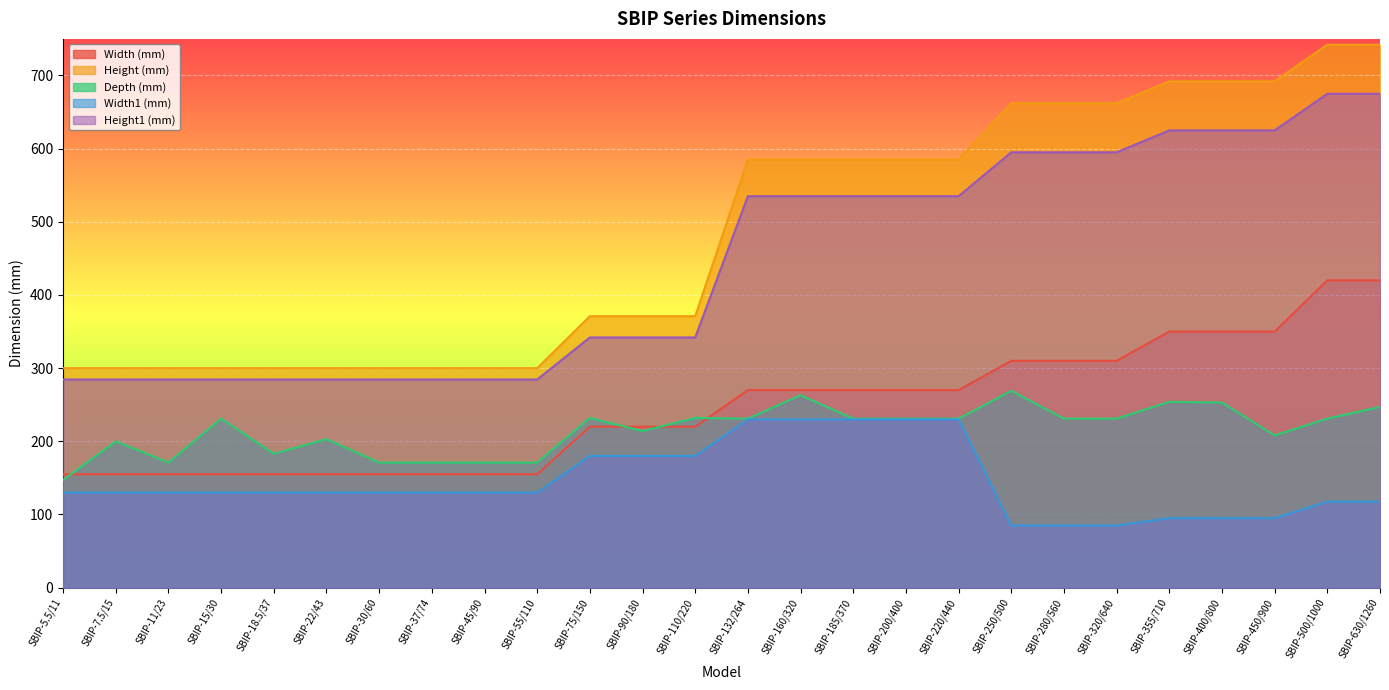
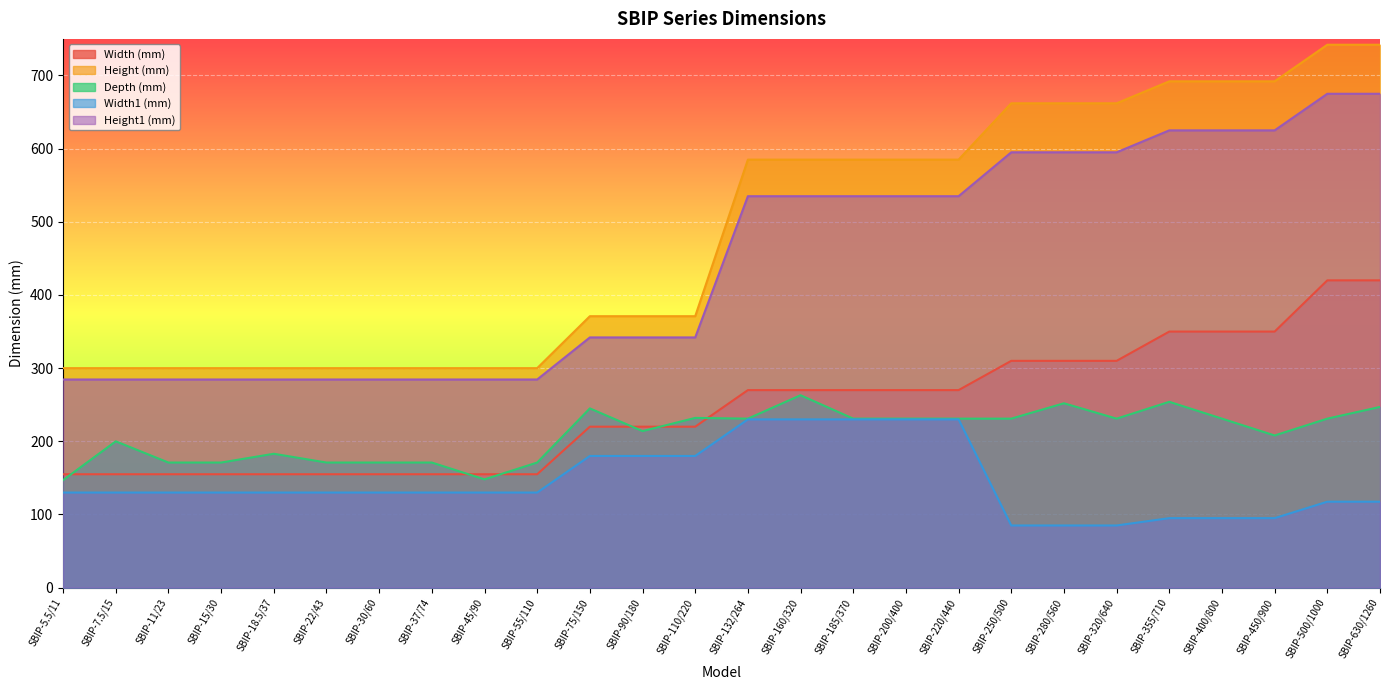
  {
    "Width (mm)": {
      "SBIP-5.5/11": 160,
      "SBIP-7.5/15": 160,
      "SBIP-11/23": 160,
      "SBIP-15/30": 160,
      "SBIP-18.5/37": 160,
      "SBIP-22/43": 160,
      "SBIP-30/60": 160,
      "SBIP-37/74": 160,
      "SBIP-45/90": 160,
      "SBIP-55/110": 160,
      "SBIP-75/150": 220,
      "SBIP-90/180": 220,
      "SBIP-110/220": 220,
      "SBIP-132/264": 270,
      "SBIP-160/320": 270,
      "SBIP-185/370": 270,
      "SBIP-200/400": 270,
      "SBIP-220/440": 270,
      "SBIP-250/500": 310,
      "SBIP-280/560": 310,
      "SBIP-320/640": 310,
      "SBIP-355/710": 350,
      "SBIP-400/800": 350,
      "SBIP-450/900": 350,
      "SBIP-500/1000": 420,
      "SBIP-630/1260": 420
    },
    "Height (mm)": {
      "SBIP-5.5/11": 300,
      "SBIP-7.5/15": 300,
      "SBIP-11/23": 300,
      "SBIP-15/30": 300,
      "SBIP-18.5/37": 300,
      "SBIP-22/43": 300,
      "SBIP-30/60": 300,
      "SBIP-37/74": 300,
      "SBIP-45/90": 300,
      "SBIP-55/110": 300,
      "SBIP-75/150": 370,
      "SBIP-90/180": 370,
      "SBIP-110/220": 370,
      "SBIP-132/264": 590,
      "SBIP-160/320": 590,
      "SBIP-185/370": 590,
      "SBIP-200/400": 590,
      "SBIP-220/440": 590,
      "SBIP-250/500": 660,
      "SBIP-280/560": 660,
      "SBIP-320/640": 660,
      "SBIP-355/710": 690,
      "SBIP-400/800": 690,
      "SBIP-450/900": 690,
      "SBIP-500/1000": 740,
      "SBIP-630/1260": 740
    },
    "Depth (mm)": {
      "SBIP-5.5/11": 150,
      "SBIP-7.5/15": 200,
      "SBIP-11/23": 170,
-     "SBIP-15/30": 230,
+     "SBIP-15/30": 170,
      "SBIP-18.5/37": 180,
-     "SBIP-22/43": 200,
+     "SBIP-22/43": 170,
      "SBIP-30/60": 170,
      "SBIP-37/74": 170,
-     "SBIP-45/90": 170,
+     "SBIP-45/90": 150,
      "SBIP-55/110": 170,
-     "SBIP-75/150": 230,
+     "SBIP-75/150": 250,
      "SBIP-90/180": 210,
      "SBIP-110/220": 230,
      "SBIP-160/320": 260,
-     "SBIP-250/500": 270,
-     "SBIP-280/560": 230,
+     "SBIP-250/500": 230,
+     "SBIP-280/560": 250,
      "SBIP-320/640": 230,
      "SBIP-355/710": 250,
-     "SBIP-400/800": 250,
+     "SBIP-400/800": 230,
      "SBIP-450/900": 210,
      "SBIP-500/1000": 230,
      "SBIP-630/1260": 250
    },
    "Width1 (mm)": {
      "SBIP-5.5/11": 130,
      "SBIP-7.5/15": 130,
      "SBIP-11/23": 130,
      "SBIP-15/30": 130,
      "SBIP-18.5/37": 130,
      "SBIP-22/43": 130,
      "SBIP-30/60": 130,
      "SBIP-37/74": 130,
      "SBIP-45/90": 130,
      "SBIP-55/110": 130,
      "SBIP-75/150": 180,
      "SBIP-90/180": 180,
      "SBIP-110/220": 180,
      "SBIP-160/320": 230,
      "SBIP-250/500": 90,
      "SBIP-280/560": 90,
      "SBIP-320/640": 90,
      "SBIP-355/710": 100,
      "SBIP-400/800": 100,
      "SBIP-450/900": 100,
      "SBIP-500/1000": 120,
      "SBIP-630/1260": 120
    },
    "Height1 (mm)": {
      "SBIP-5.5/11": 280,
      "SBIP-7.5/15": 280,
      "SBIP-11/23": 280,
      "SBIP-15/30": 280,
      "SBIP-18.5/37": 280,
      "SBIP-22/43": 280,
      "SBIP-30/60": 280,
      "SBIP-37/74": 280,
      "SBIP-45/90": 280,
      "SBIP-55/110": 280,
      "SBIP-75/150": 340,
      "SBIP-90/180": 340,
      "SBIP-110/220": 340,
      "SBIP-132/264": 540,
      "SBIP-160/320": 540,
      "SBIP-185/370": 540,
      "SBIP-200/400": 540,
      "SBIP-220/440": 540,
      "SBIP-250/500": 600,
      "SBIP-280/560": 600,
      "SBIP-320/640": 600,
      "SBIP-355/710": 630,
      "SBIP-400/800": 630,
      "SBIP-450/900": 630,
      "SBIP-500/1000": 680,
      "SBIP-630/1260": 680
    }
  }
